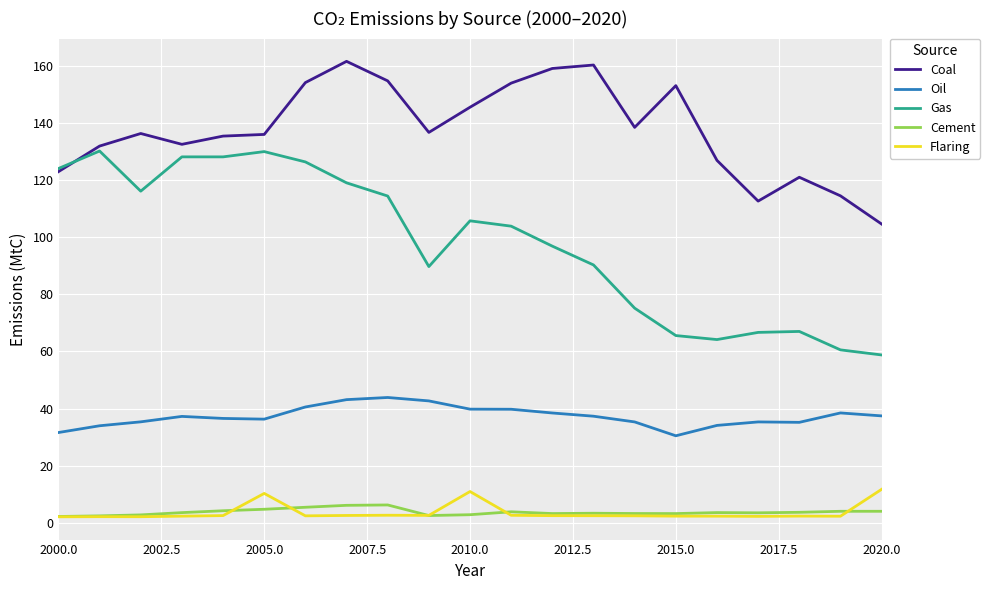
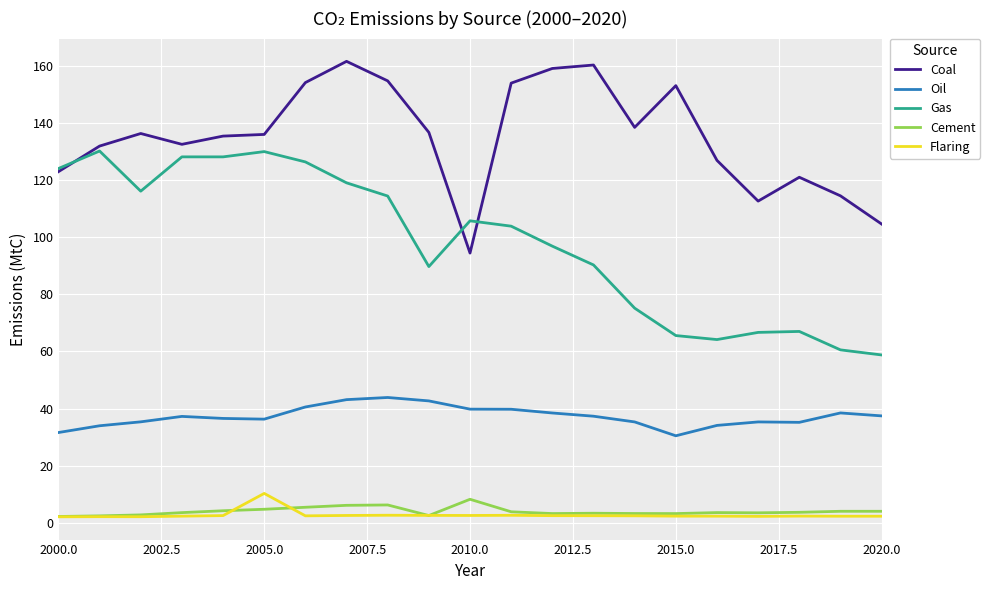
  {
    "Coal": {
      "2000.0": 123,
      "2005.0": 136,
-     "2010.0": 145,
+     "2010.0": 94,
      "2015.0": 153,
      "2020.0": 105
    },
    "Oil": {
      "2000.0": 32,
      "2005.0": 36,
      "2010.0": 40,
      "2015.0": 30,
      "2020.0": 37
    },
    "Gas": {
      "2000.0": 124,
      "2005.0": 130,
      "2010.0": 106,
      "2015.0": 66,
      "2020.0": 59
    },
    "Cement": {
      "2005.0": 5,
-     "2010.0": 3,
+     "2010.0": 8,
      "2020.0": 4
    },
    "Flaring": {
      "2005.0": 10,
-     "2010.0": 11,
-     "2020.0": 12
+     "2010.0": 3,
+     "2020.0": 2
    }
  }
